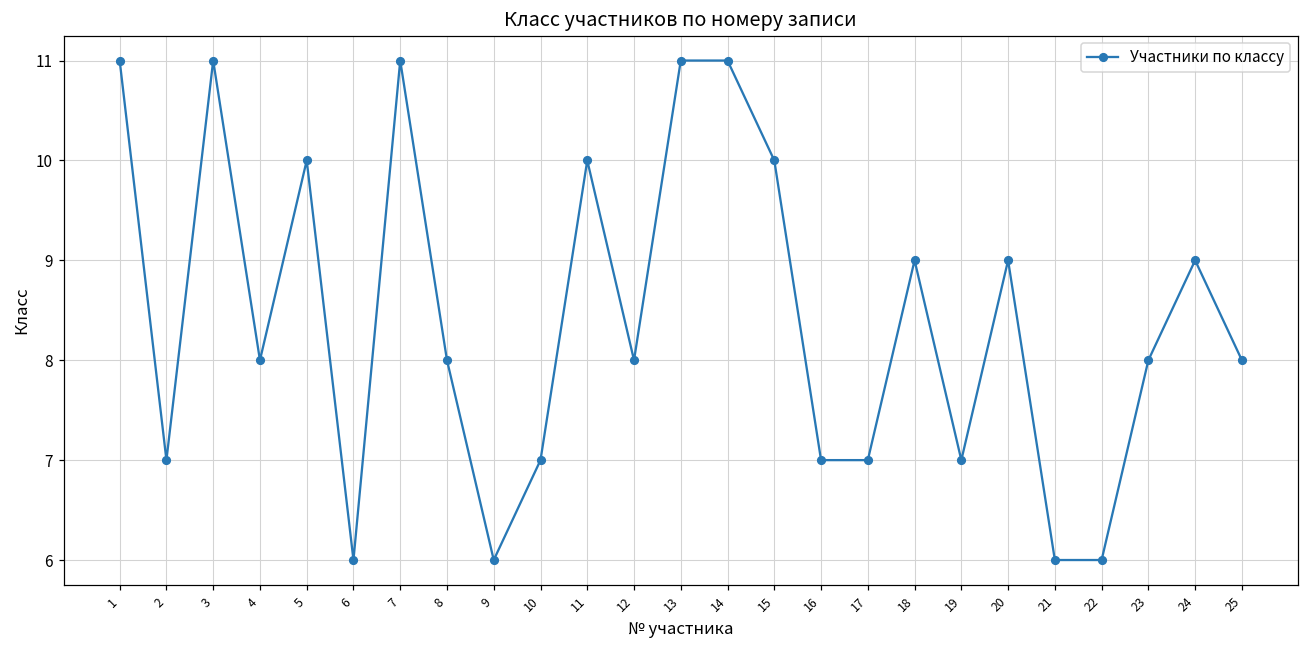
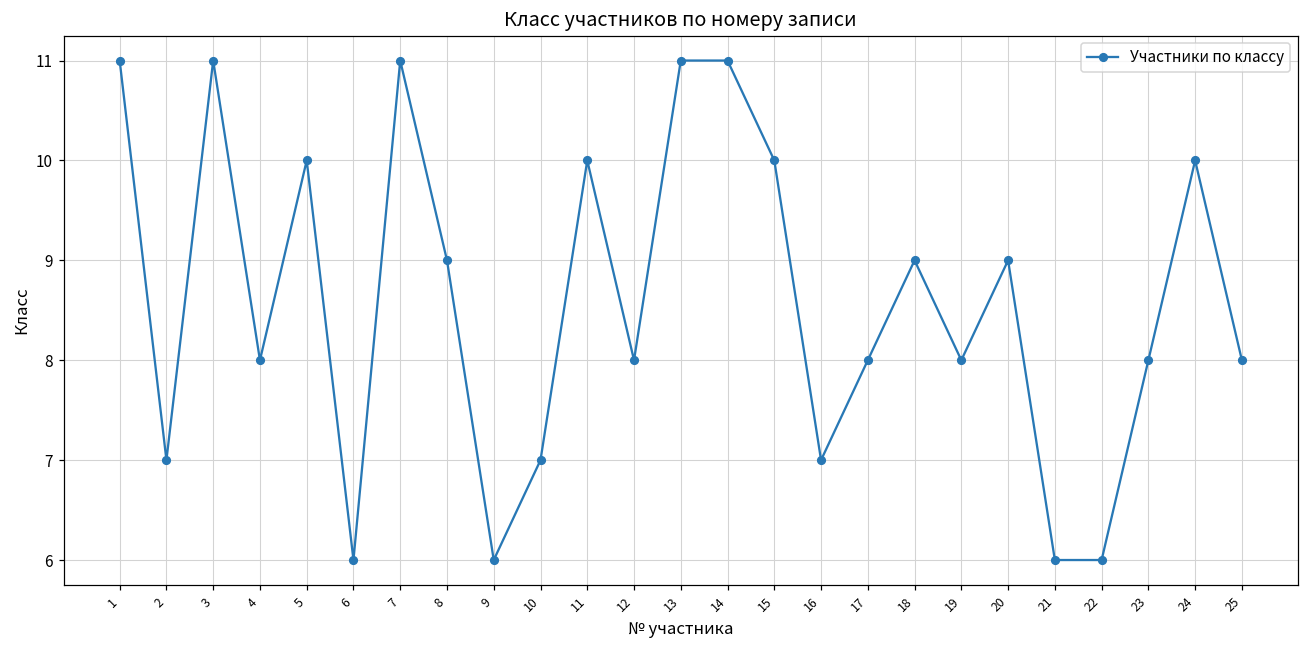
  {
    "1": 11,
    "2": 7,
    "3": 11,
    "4": 8,
    "5": 10,
    "6": 6,
    "7": 11,
-   "8": 8,
+   "8": 9,
    "9": 6,
    "10": 7,
    "11": 10,
    "12": 8,
    "13": 11,
    "14": 11,
    "15": 10,
    "16": 7,
-   "17": 7,
+   "17": 8,
    "18": 9,
-   "19": 7,
+   "19": 8,
    "20": 9,
    "21": 6,
    "22": 6,
    "23": 8,
-   "24": 9,
+   "24": 10,
    "25": 8
  }
